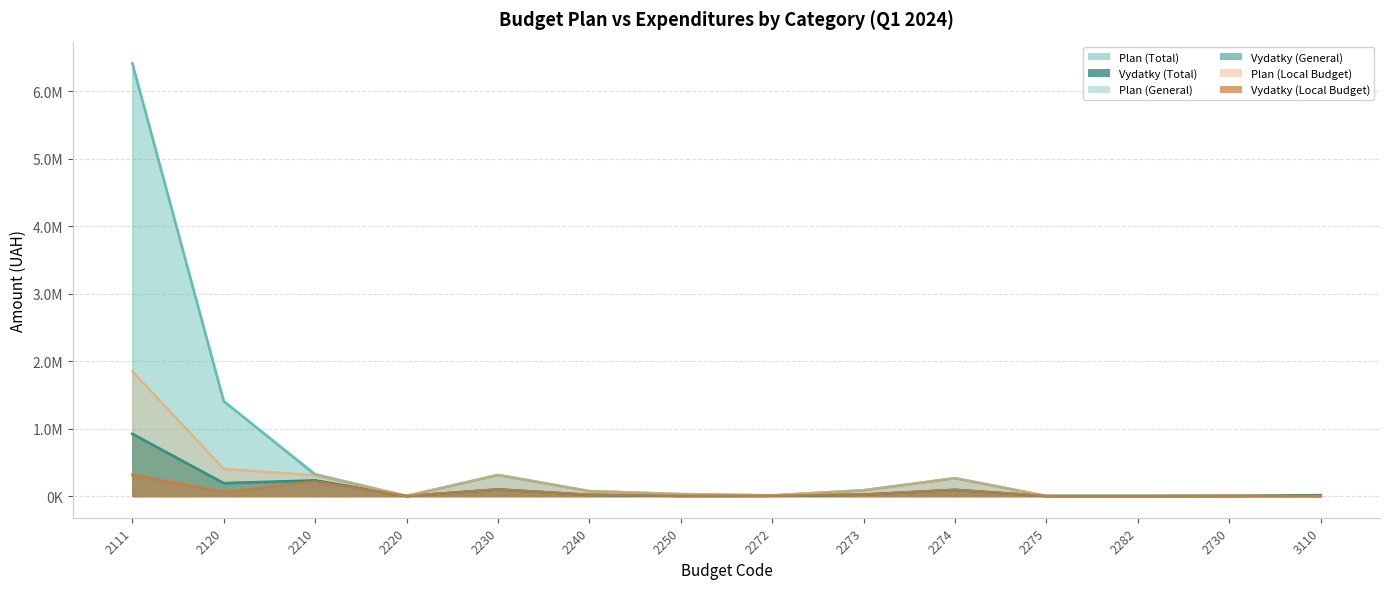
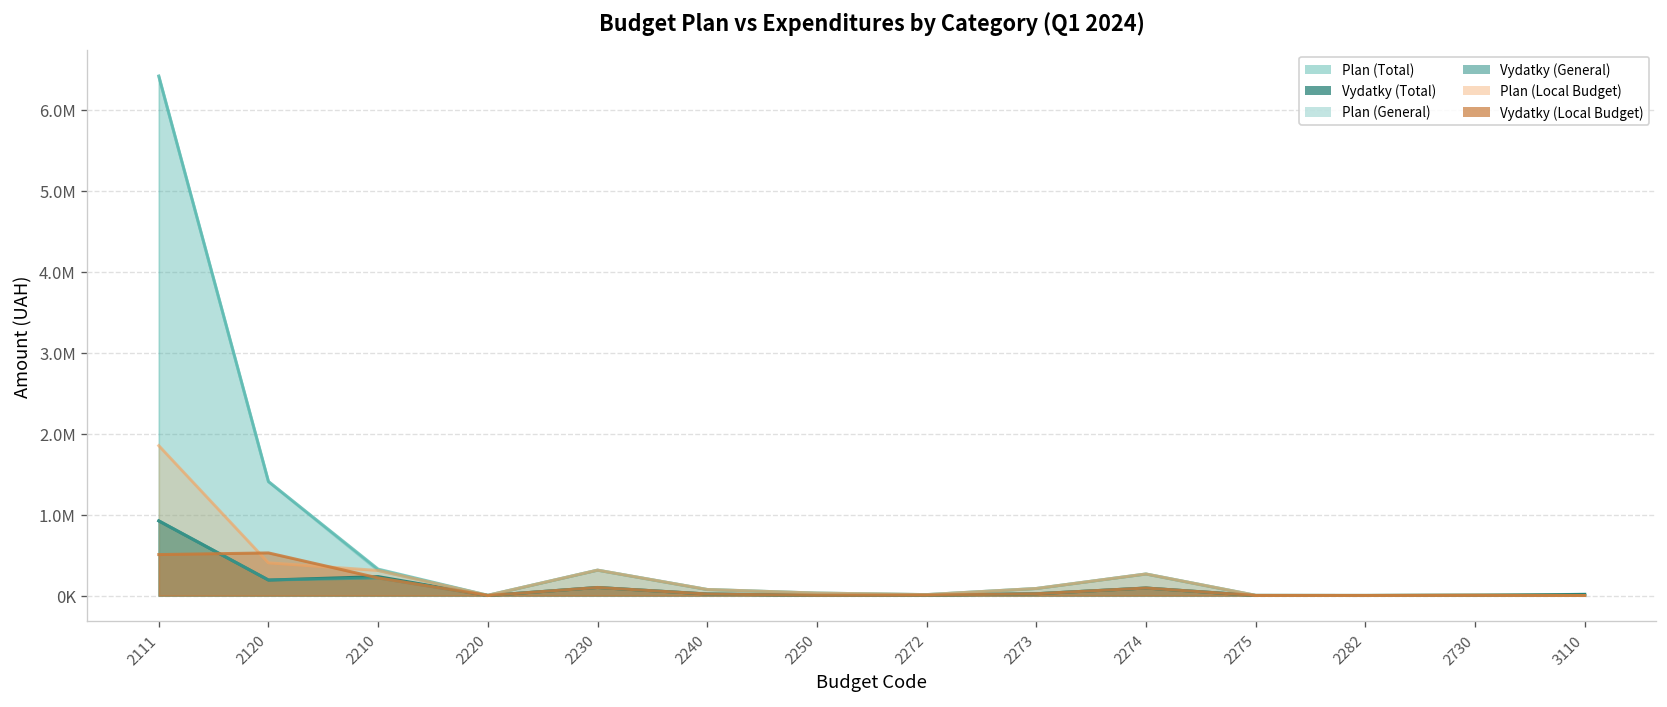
  {
    "Vydatky (Local Budget)": {
-     "2111": 300000,
-     "2120": 100000
+     "2111": 500000,
+     "2120": 500000
    }
  }
